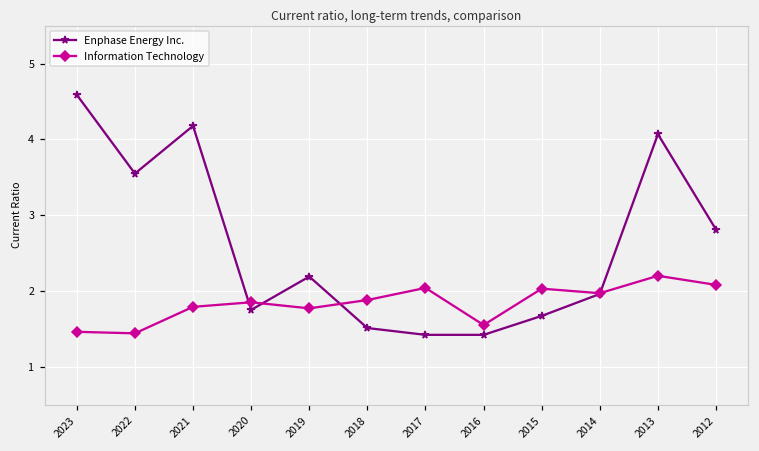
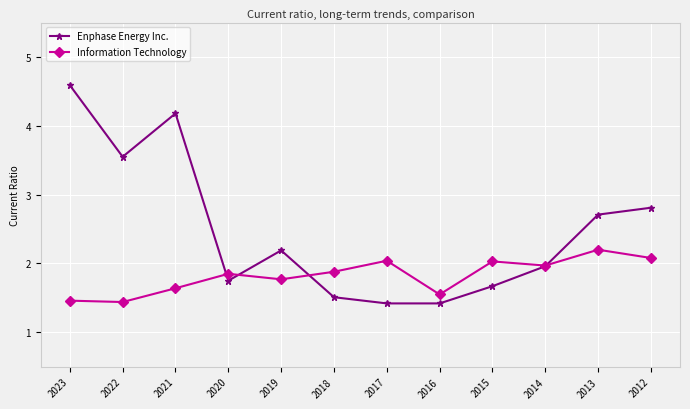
  {
    "Enphase Energy Inc.": {
      "2023": 4.6,
      "2022": 3.6,
      "2021": 4.2,
      "2020": 1.8,
      "2019": 2.2,
      "2018": 1.5,
      "2017": 1.4,
      "2016": 1.4,
      "2015": 1.7,
-     "2013": 4.1,
+     "2013": 2.7,
      "2012": 2.8
    },
    "Information Technology": {
      "2023": 1.5,
      "2022": 1.4,
-     "2021": 1.8,
+     "2021": 1.6,
      "2020": 1.9,
      "2019": 1.8,
      "2018": 1.9,
      "2017": 2.0,
      "2016": 1.6,
      "2015": 2.0,
      "2013": 2.2,
      "2012": 2.1
    }
  }
